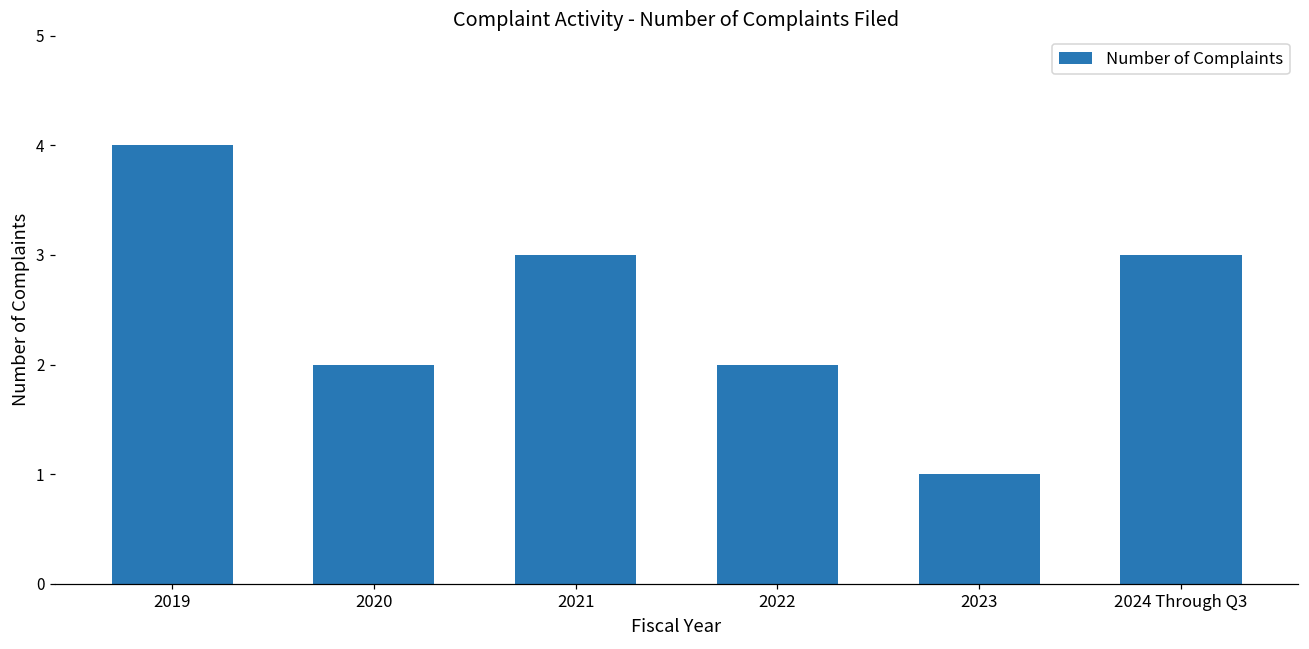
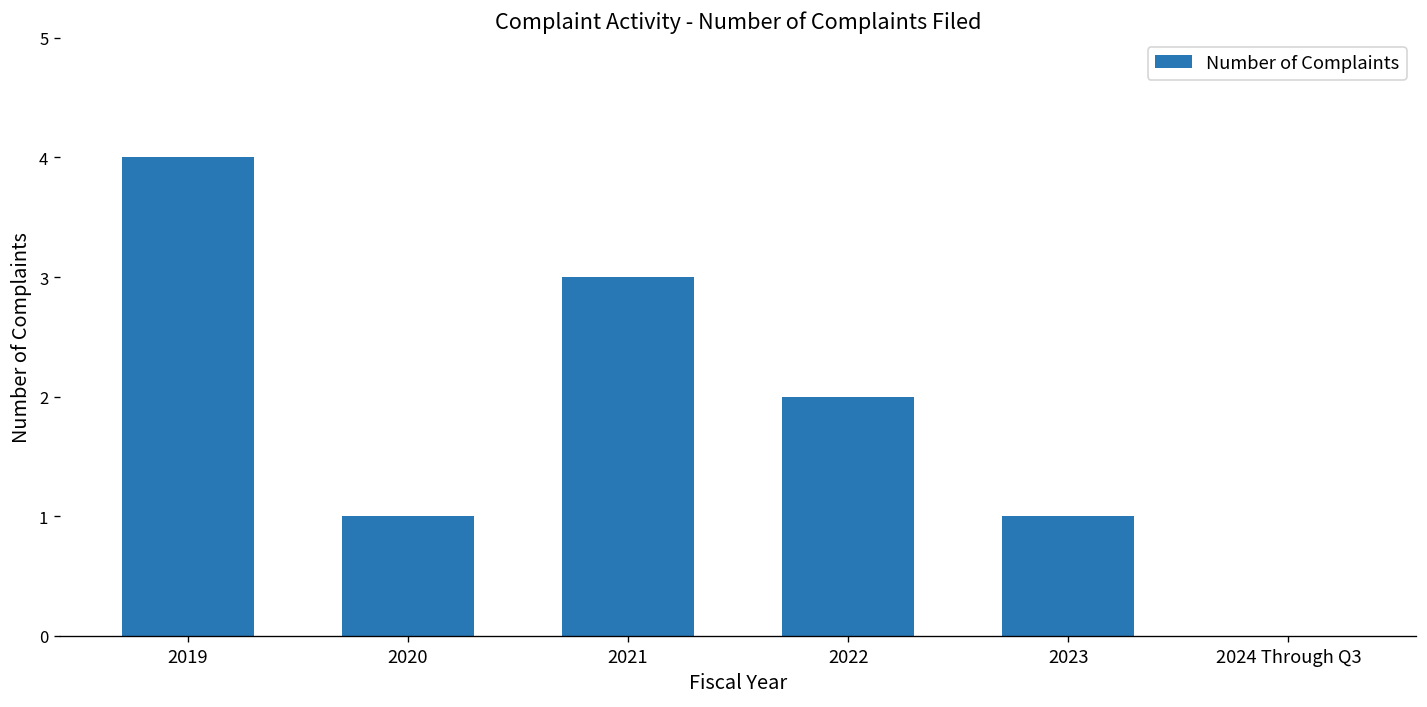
  {
    "2019": 4,
-   "2020": 2,
+   "2020": 1,
    "2021": 3,
    "2022": 2,
    "2023": 1,
-   "2024 Through Q3": 3
+   "2024 Through Q3": 0
  }
